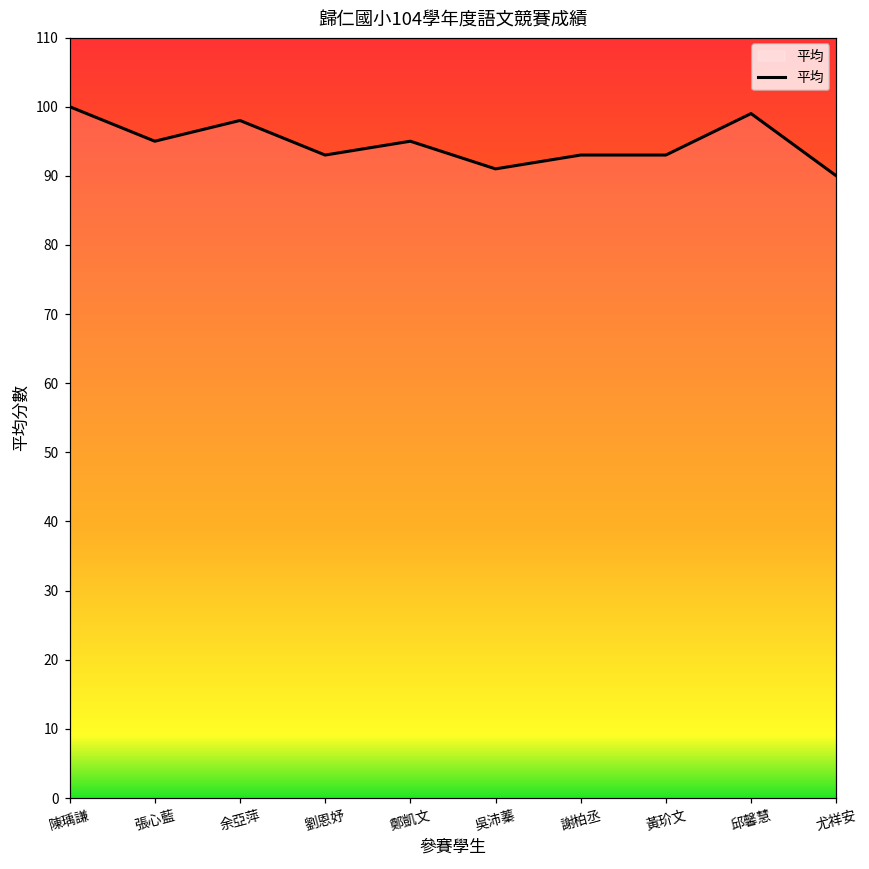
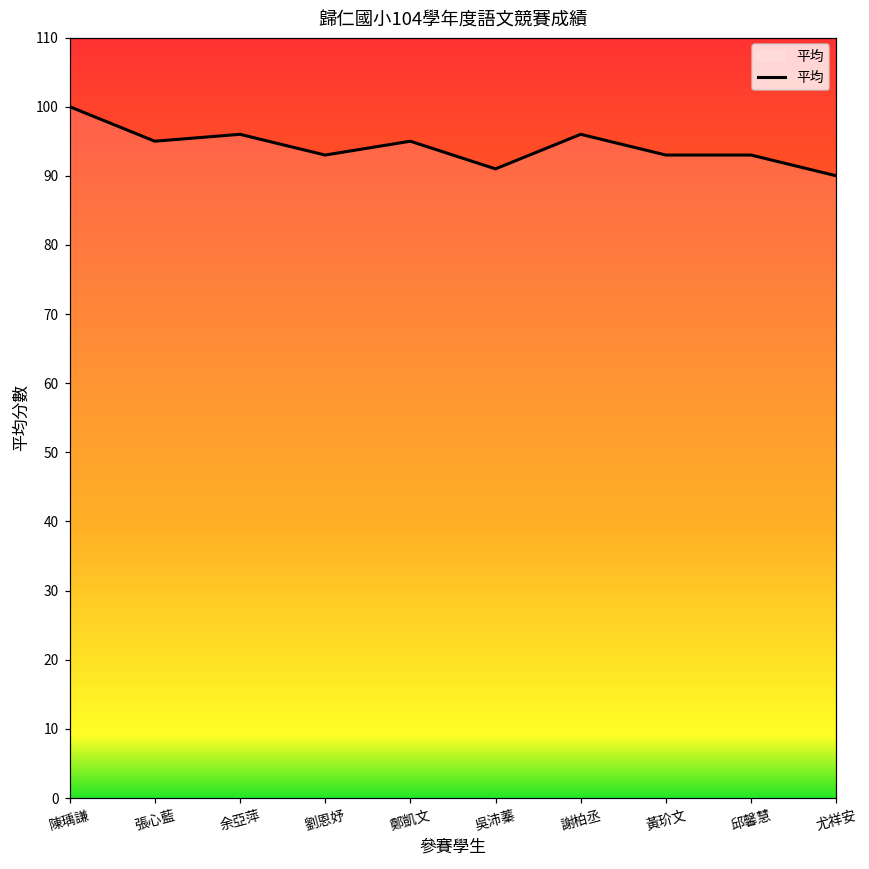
  {
    "陳瑀謙": 100,
    "張心藍": 95,
-   "余亞萍": 98,
+   "余亞萍": 96,
    "劉恩妤": 93,
    "鄭凱文": 95,
    "吳沛蓁": 91,
-   "謝柏丞": 93,
+   "謝柏丞": 96,
    "黃玠文": 93,
-   "邱馨慧": 99,
+   "邱馨慧": 93,
    "尤祥安": 90
  }
